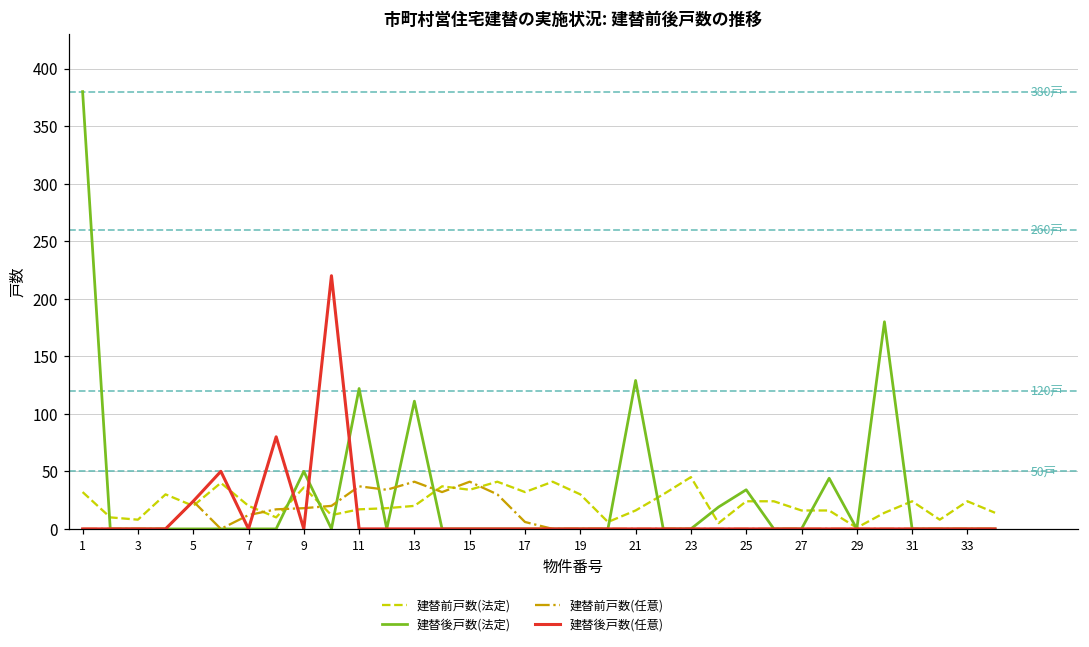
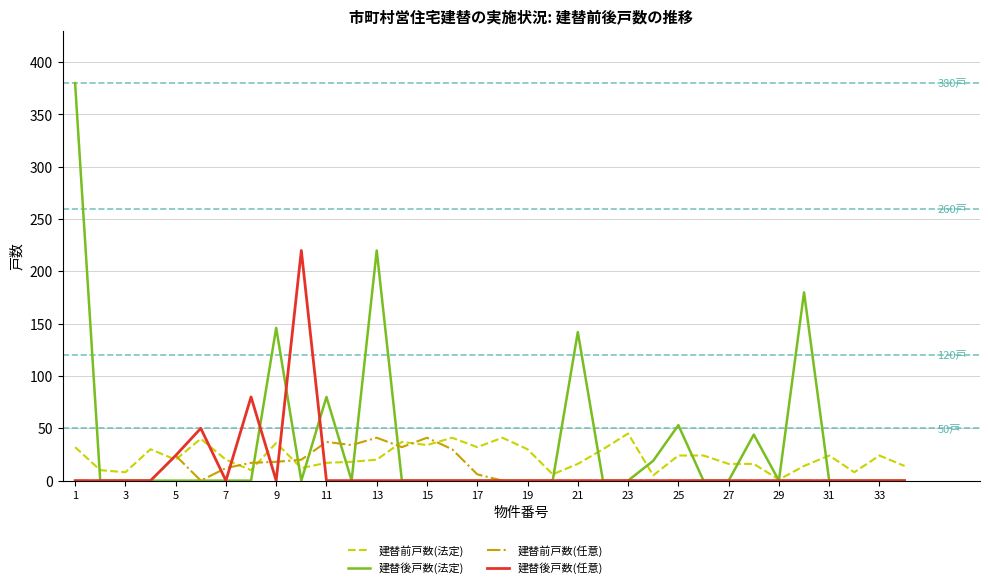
  {
    "建替後戸数(法定)": {
      "1": 380,
      "5": 0,
-     "9": 50,
-     "11": 122,
-     "13": 111,
-     "21": 129,
-     "25": 34
+     "9": 146,
+     "11": 80,
+     "13": 220,
+     "21": 142,
+     "25": 53
    },
    "建替後戸数(任意)": {
      "9": 0,
      "11": 0,
      "13": 0
    }
  }
